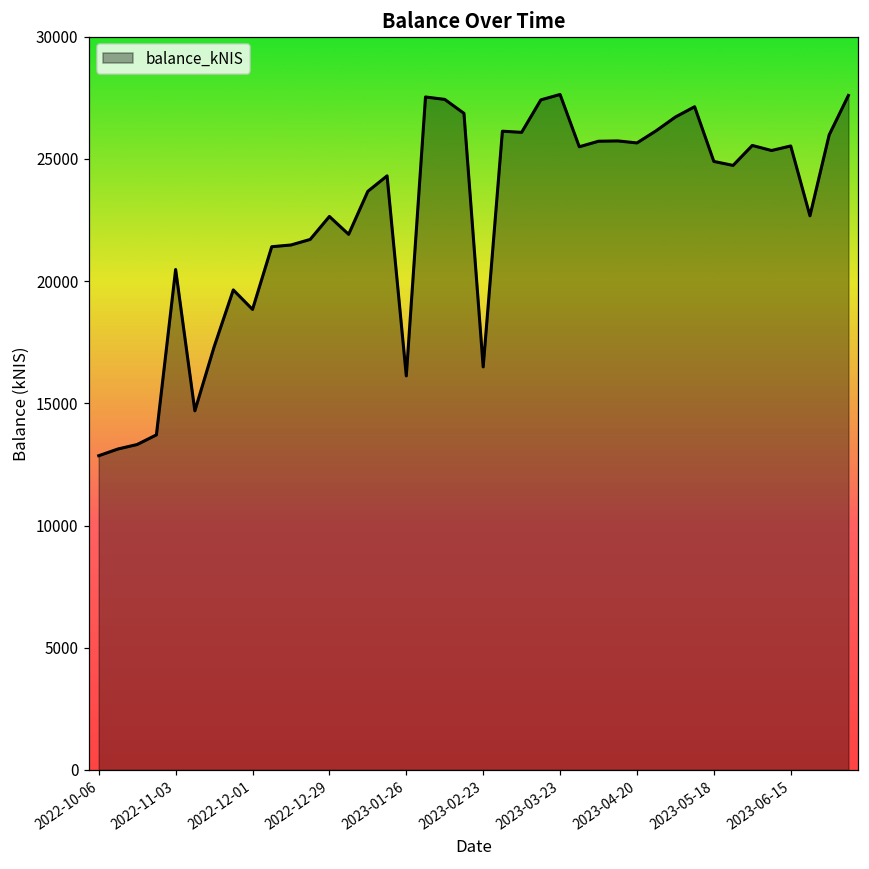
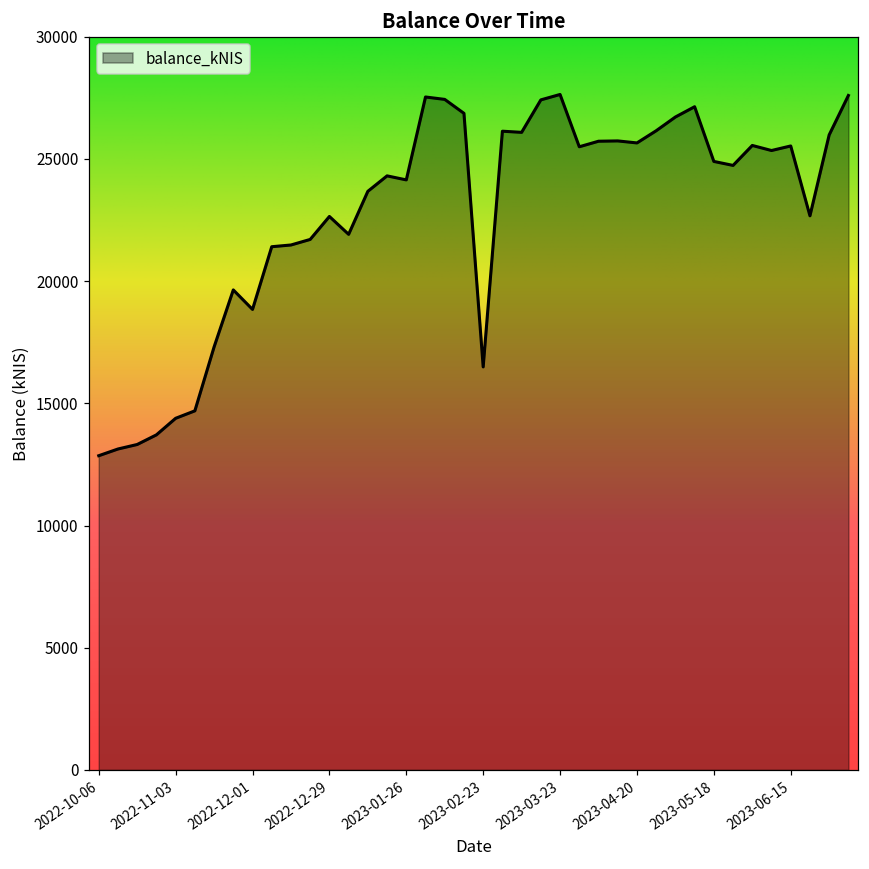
  {
    "2022-10-06": 12900,
-   "2022-11-03": 20500,
+   "2022-11-03": 14400,
    "2022-12-01": 18800,
    "2022-12-29": 22600,
-   "2023-01-26": 16100,
+   "2023-01-26": 24100,
    "2023-02-23": 16500,
    "2023-03-23": 27600,
    "2023-04-20": 25700,
    "2023-05-18": 24900,
    "2023-06-15": 25500
  }
